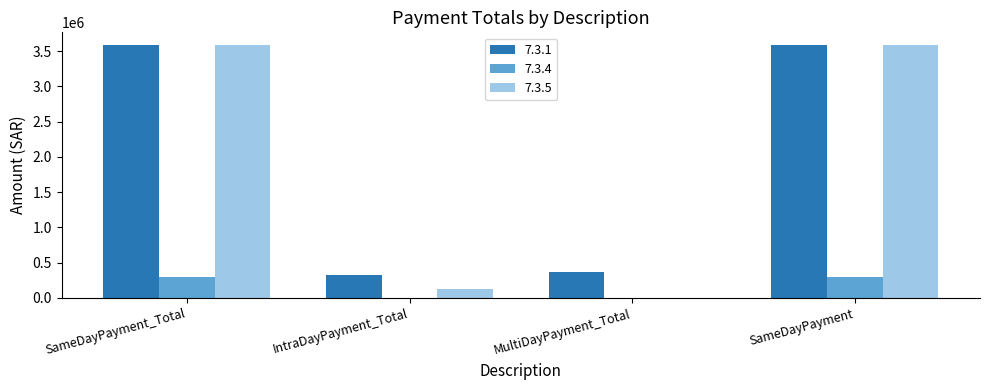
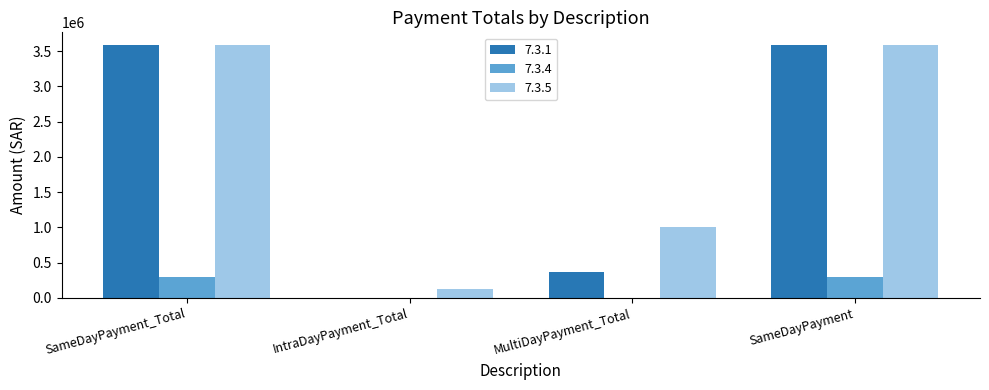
  {
    "7.3.1": {
      "SameDayPayment_Total": 3600000,
-     "IntraDayPayment_Total": 300000,
+     "IntraDayPayment_Total": 0,
      "MultiDayPayment_Total": 400000,
      "SameDayPayment": 3600000
    },
    "7.3.4": {
      "SameDayPayment_Total": 300000,
      "IntraDayPayment_Total": 0,
      "MultiDayPayment_Total": 0,
      "SameDayPayment": 300000
    },
    "7.3.5": {
      "SameDayPayment_Total": 3600000,
      "IntraDayPayment_Total": 100000,
-     "MultiDayPayment_Total": 0,
+     "MultiDayPayment_Total": 1000000,
      "SameDayPayment": 3600000
    }
  }
